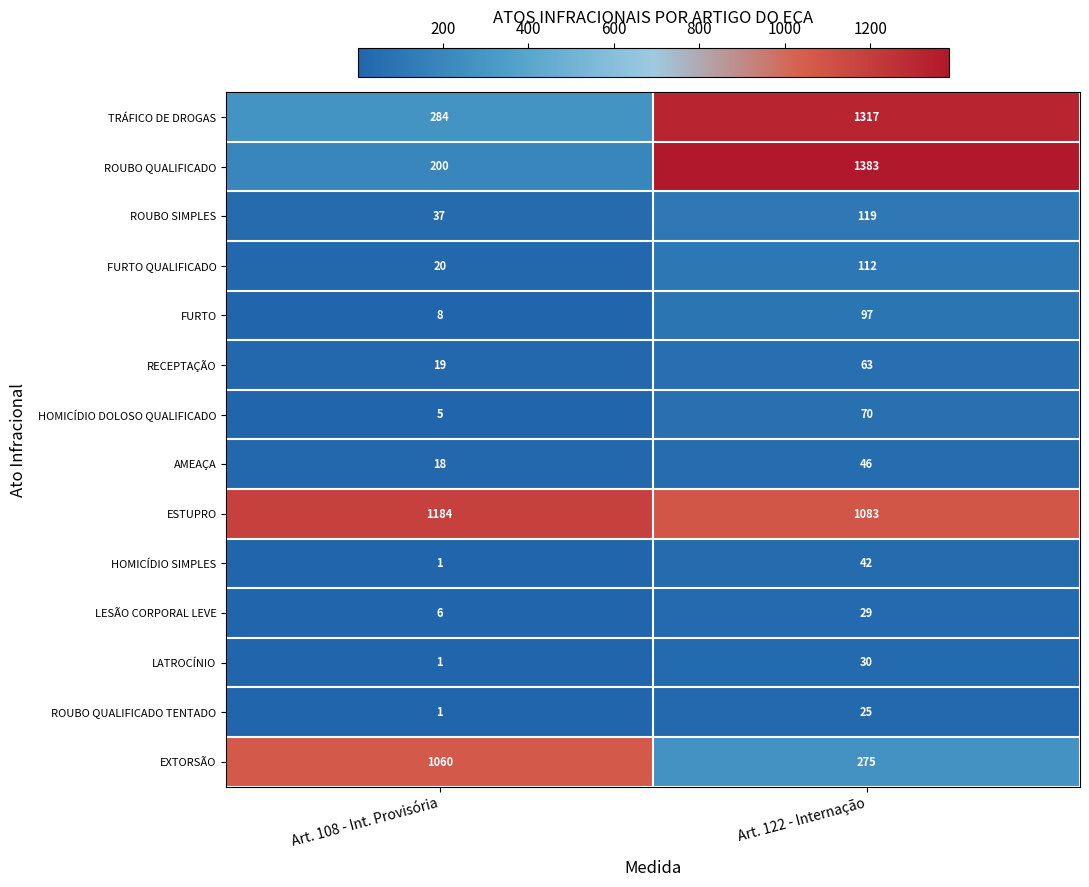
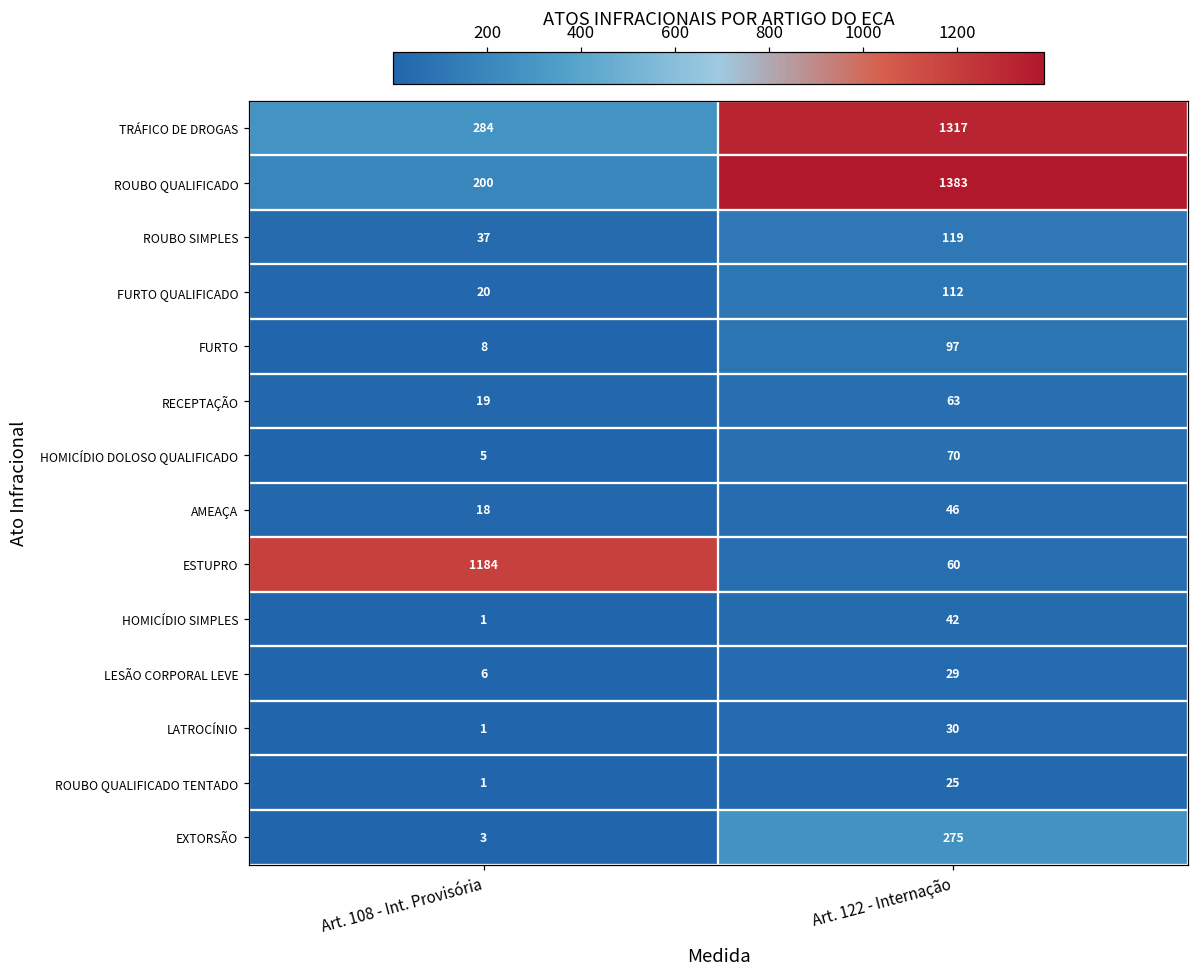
  {
    "TRÁFICO DE DROGAS": {
      "Art. 108 - Int. Provisória": 284,
      "Art. 122 - Internação": 1317
    },
    "ROUBO QUALIFICADO": {
      "Art. 108 - Int. Provisória": 200,
      "Art. 122 - Internação": 1383
    },
    "ROUBO SIMPLES": {
      "Art. 108 - Int. Provisória": 37,
      "Art. 122 - Internação": 119
    },
    "FURTO QUALIFICADO": {
      "Art. 108 - Int. Provisória": 20,
      "Art. 122 - Internação": 112
    },
    "FURTO": {
      "Art. 108 - Int. Provisória": 8,
      "Art. 122 - Internação": 97
    },
    "RECEPTAÇÃO": {
      "Art. 108 - Int. Provisória": 19,
      "Art. 122 - Internação": 63
    },
    "HOMICÍDIO DOLOSO QUALIFICADO": {
      "Art. 108 - Int. Provisória": 5,
      "Art. 122 - Internação": 70
    },
    "AMEAÇA": {
      "Art. 108 - Int. Provisória": 18,
      "Art. 122 - Internação": 46
    },
    "ESTUPRO": {
      "Art. 108 - Int. Provisória": 1184,
-     "Art. 122 - Internação": 1083
+     "Art. 122 - Internação": 60
    },
    "HOMICÍDIO SIMPLES": {
      "Art. 108 - Int. Provisória": 1,
      "Art. 122 - Internação": 42
    },
    "LESÃO CORPORAL LEVE": {
      "Art. 108 - Int. Provisória": 6,
      "Art. 122 - Internação": 29
    },
    "LATROCÍNIO": {
      "Art. 108 - Int. Provisória": 1,
      "Art. 122 - Internação": 30
    },
    "ROUBO QUALIFICADO TENTADO": {
      "Art. 108 - Int. Provisória": 1,
      "Art. 122 - Internação": 25
    },
    "EXTORSÃO": {
-     "Art. 108 - Int. Provisória": 1060,
+     "Art. 108 - Int. Provisória": 3,
      "Art. 122 - Internação": 275
    }
  }
